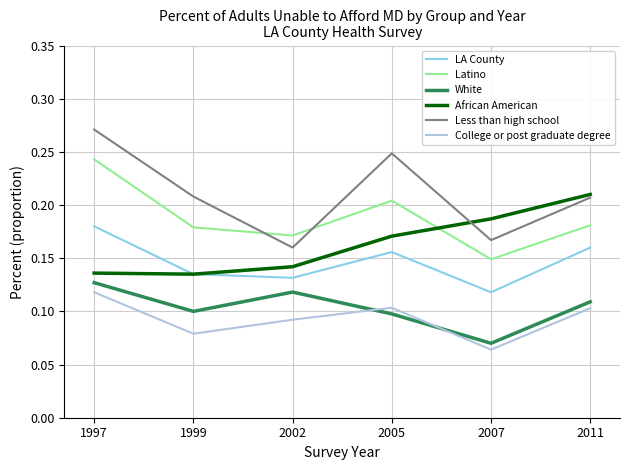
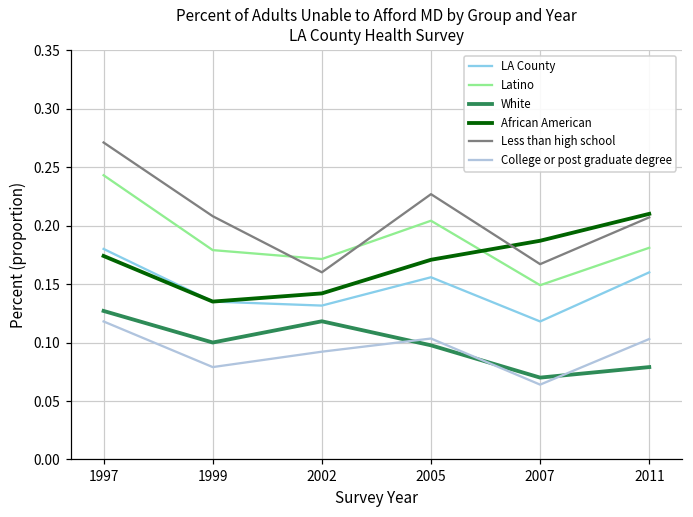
  {
    "Latino": {
      "1997": 0.243,
      "1999": 0.179,
      "2002": 0.171,
      "2005": 0.204,
      "2007": 0.149,
      "2011": 0.181
    },
    "White": {
      "1997": 0.127,
      "1999": 0.100,
      "2002": 0.118,
      "2005": 0.098,
      "2007": 0.070,
-     "2011": 0.109
+     "2011": 0.079
    },
    "African American": {
-     "1997": 0.136,
+     "1997": 0.174,
      "2002": 0.142,
      "2005": 0.171,
      "2007": 0.187,
      "2011": 0.210
    },
    "Less than high school": {
      "1997": 0.271,
      "1999": 0.208,
      "2002": 0.160,
-     "2005": 0.249,
+     "2005": 0.227,
      "2007": 0.167,
      "2011": 0.207
    }
  }
